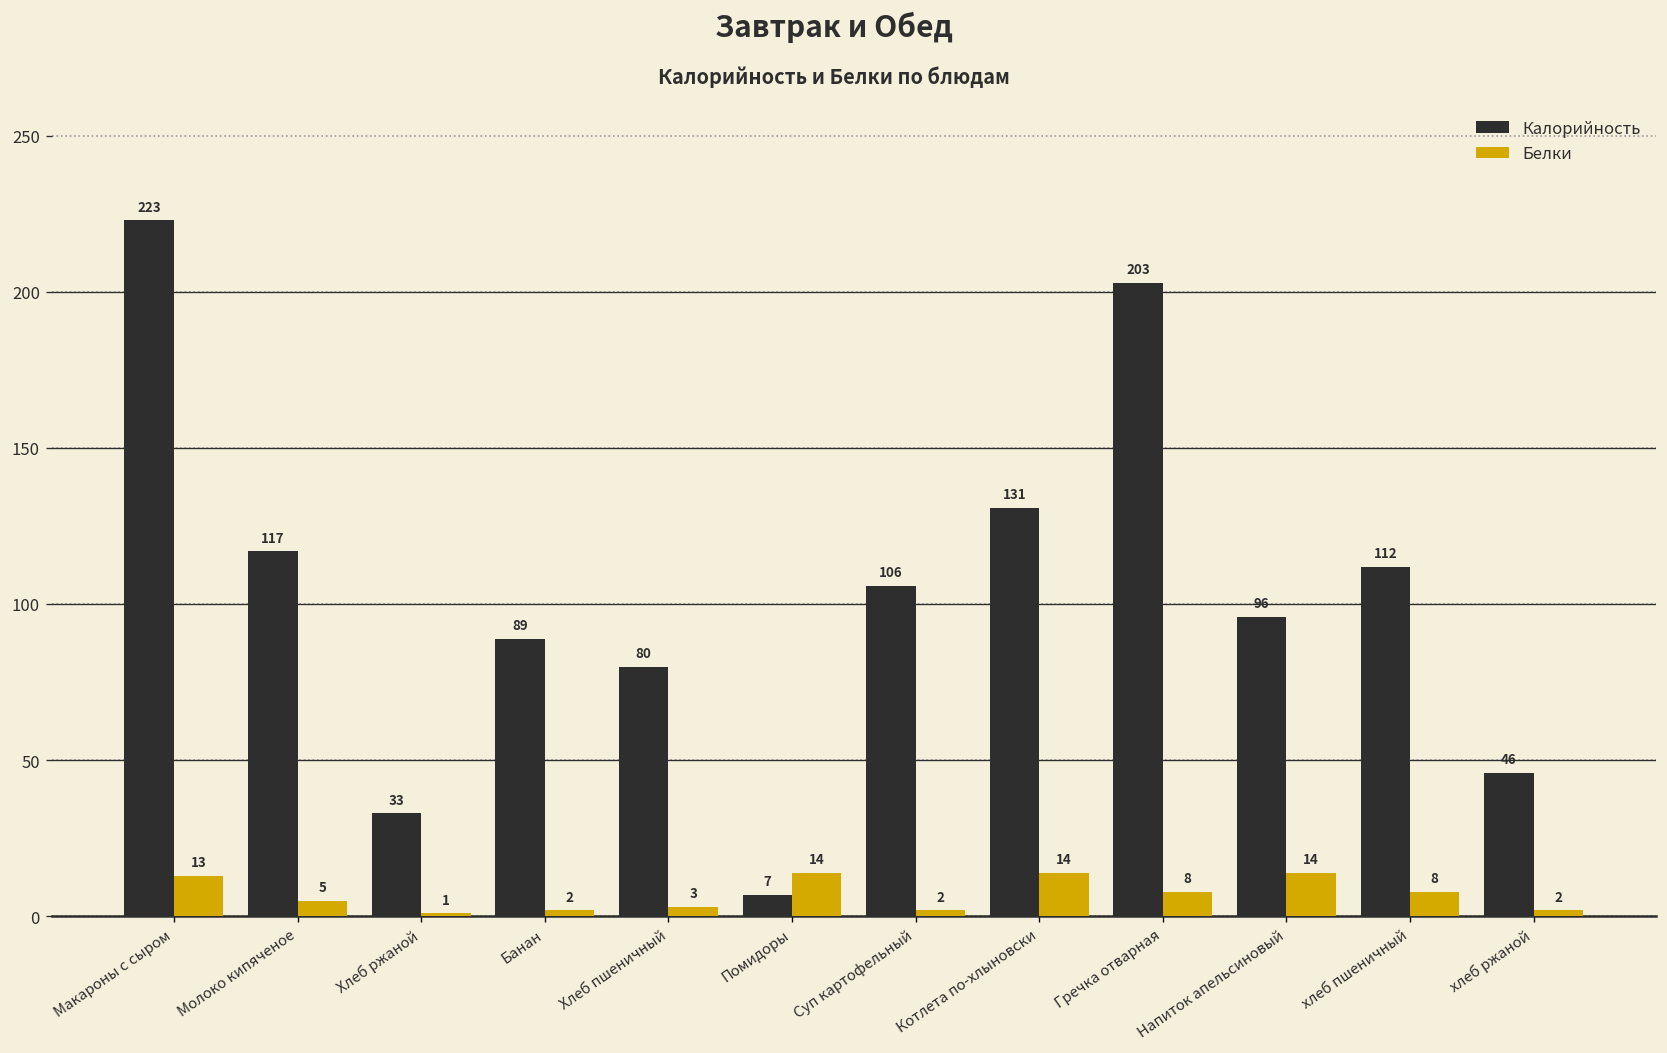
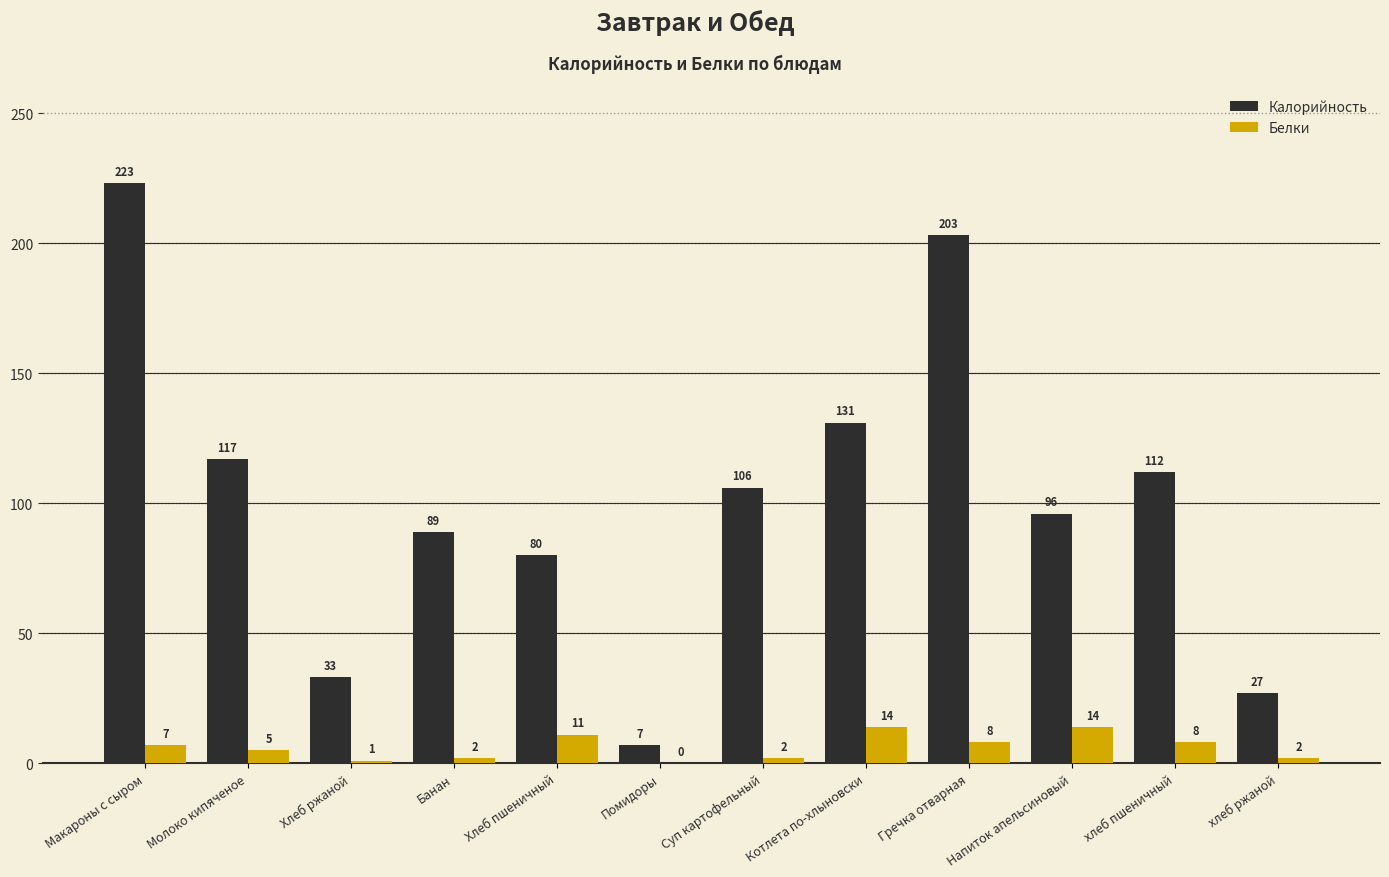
  {
    "Калорийность": {
      "Макароны с сыром": 223,
      "Молоко кипяченое": 117,
      "Хлеб ржаной": 33,
      "Банан": 89,
      "Хлеб пшеничный": 80,
      "Помидоры": 7,
      "Суп картофельный": 106,
      "Котлета по-хлыновски": 131,
      "Гречка отварная": 203,
      "Напиток апельсиновый": 96,
      "хлеб пшеничный": 112,
-     "хлеб ржаной": 46
+     "хлеб ржаной": 27
    },
    "Белки": {
-     "Макароны с сыром": 13,
+     "Макароны с сыром": 7,
      "Молоко кипяченое": 5,
      "Хлеб ржаной": 1,
      "Банан": 2,
-     "Хлеб пшеничный": 3,
-     "Помидоры": 14,
+     "Хлеб пшеничный": 11,
+     "Помидоры": 0,
      "Суп картофельный": 2,
      "Котлета по-хлыновски": 14,
      "Гречка отварная": 8,
      "Напиток апельсиновый": 14,
      "хлеб пшеничный": 8,
      "хлеб ржаной": 2
    }
  }
